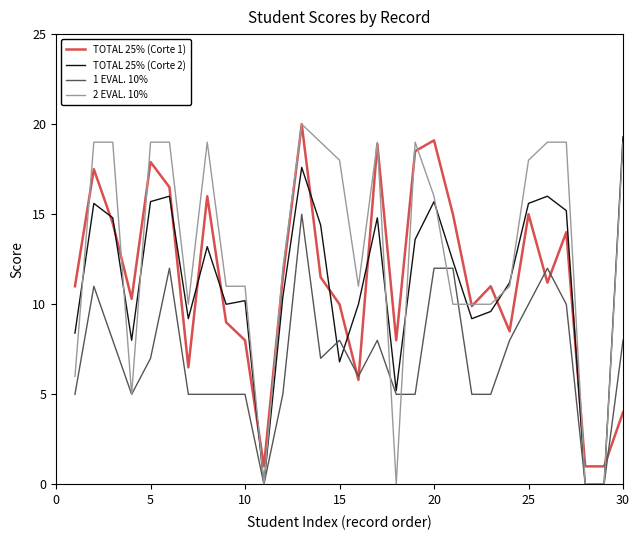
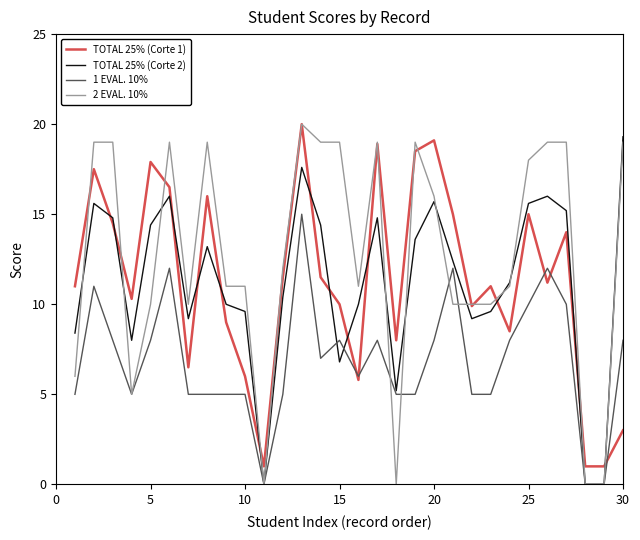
  {
    "TOTAL 25% (Corte 1)": {
      "5": 18,
-     "10": 8,
+     "10": 6,
      "15": 10,
      "20": 19,
      "25": 15,
-     "30": 4
+     "30": 3
    },
    "TOTAL 25% (Corte 2)": {
-     "5": 15.7,
-     "10": 10.2,
+     "5": 14.4,
+     "10": 9.6,
      "15": 6.8,
      "20": 15.7,
      "25": 15.6,
      "30": 19.3
    },
    "1 EVAL. 10%": {
-     "5": 7,
+     "5": 8,
      "10": 5,
      "15": 8,
-     "20": 12,
+     "20": 8,
      "25": 10,
      "30": 8
    },
    "2 EVAL. 10%": {
-     "5": 19,
+     "5": 10,
      "10": 11,
-     "15": 18,
+     "15": 19,
      "20": 16,
      "25": 18,
      "30": 19
    }
  }
